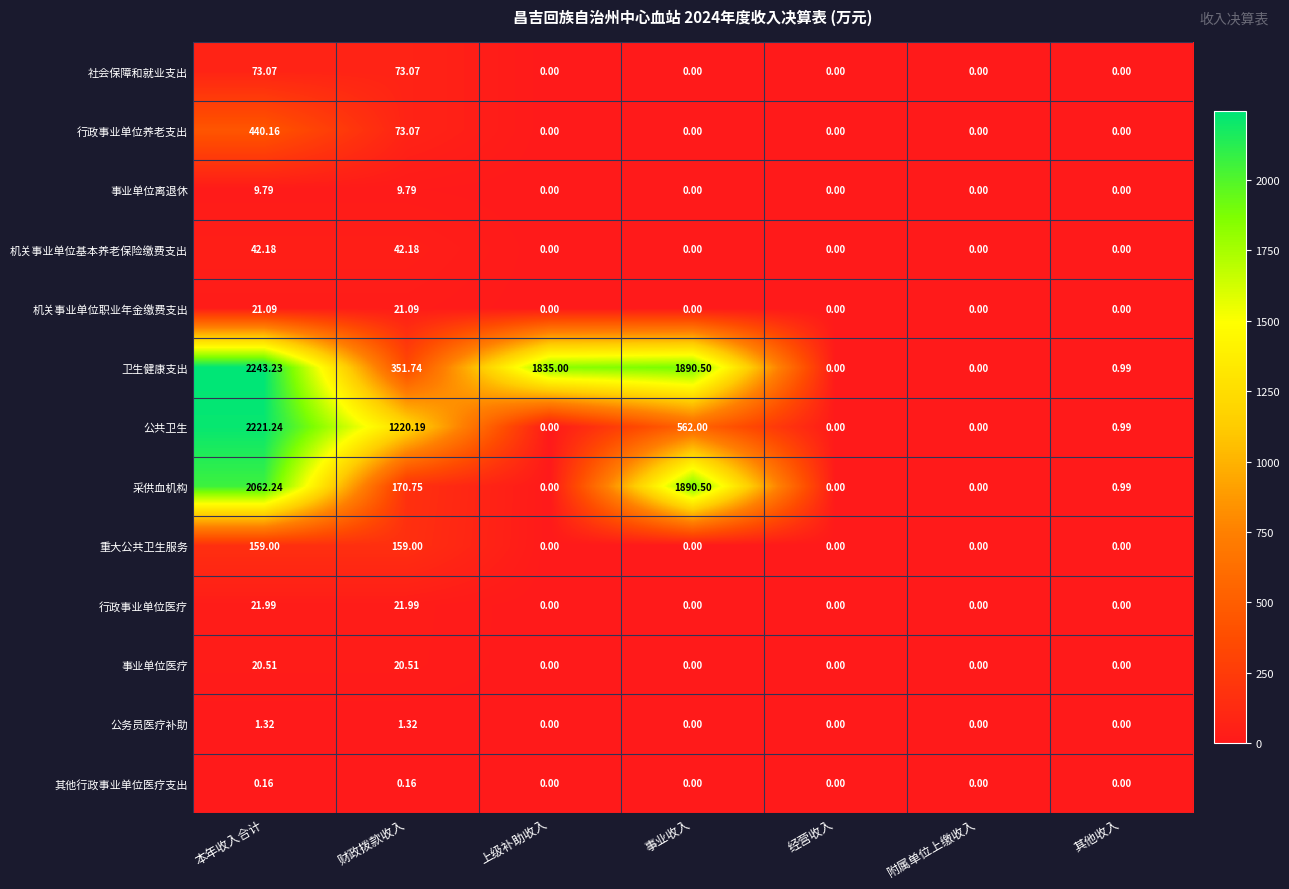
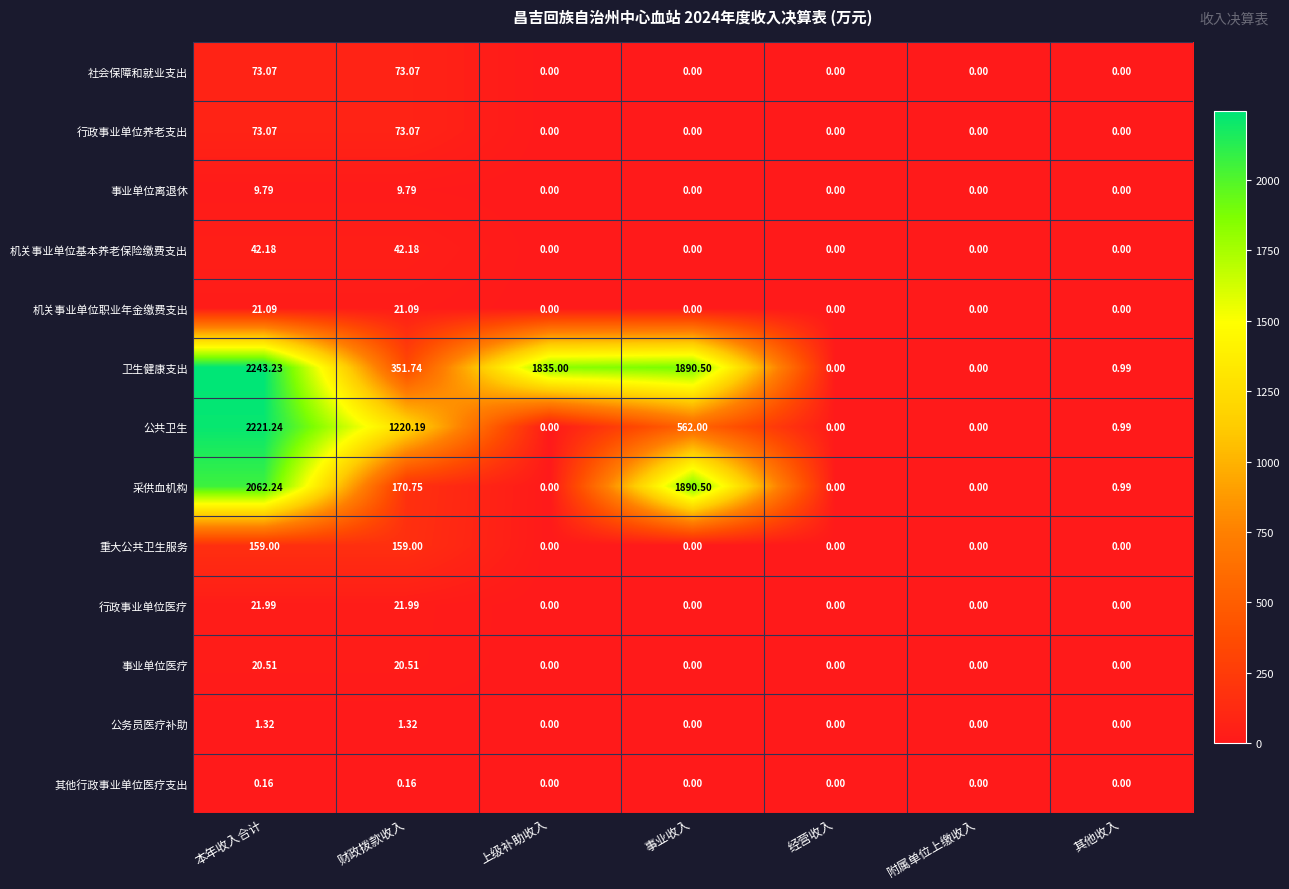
  {
    "社会保障和就业支出": {
      "本年收入合计": 73.07,
      "财政拨款收入": 73.07,
      "上级补助收入": 0.00,
      "事业收入": 0.00,
      "经营收入": 0.00,
      "附属单位上缴收入": 0.00,
      "其他收入": 0.00
    },
    "行政事业单位养老支出": {
-     "本年收入合计": 440.16,
+     "本年收入合计": 73.07,
      "财政拨款收入": 73.07,
      "上级补助收入": 0.00,
      "事业收入": 0.00,
      "经营收入": 0.00,
      "附属单位上缴收入": 0.00,
      "其他收入": 0.00
    },
    "事业单位离退休": {
      "本年收入合计": 9.79,
      "财政拨款收入": 9.79,
      "上级补助收入": 0.00,
      "事业收入": 0.00,
      "经营收入": 0.00,
      "附属单位上缴收入": 0.00,
      "其他收入": 0.00
    },
    "机关事业单位基本养老保险缴费支出": {
      "本年收入合计": 42.18,
      "财政拨款收入": 42.18,
      "上级补助收入": 0.00,
      "事业收入": 0.00,
      "经营收入": 0.00,
      "附属单位上缴收入": 0.00,
      "其他收入": 0.00
    },
    "机关事业单位职业年金缴费支出": {
      "本年收入合计": 21.09,
      "财政拨款收入": 21.09,
      "上级补助收入": 0.00,
      "事业收入": 0.00,
      "经营收入": 0.00,
      "附属单位上缴收入": 0.00,
      "其他收入": 0.00
    },
    "卫生健康支出": {
      "本年收入合计": 2243.23,
      "财政拨款收入": 351.74,
      "上级补助收入": 1835.00,
      "事业收入": 1890.50,
      "经营收入": 0.00,
      "附属单位上缴收入": 0.00,
      "其他收入": 0.99
    },
    "公共卫生": {
      "本年收入合计": 2221.24,
      "财政拨款收入": 1220.19,
      "上级补助收入": 0.00,
      "事业收入": 562.00,
      "经营收入": 0.00,
      "附属单位上缴收入": 0.00,
      "其他收入": 0.99
    },
    "采供血机构": {
      "本年收入合计": 2062.24,
      "财政拨款收入": 170.75,
      "上级补助收入": 0.00,
      "事业收入": 1890.50,
      "经营收入": 0.00,
      "附属单位上缴收入": 0.00,
      "其他收入": 0.99
    },
    "重大公共卫生服务": {
      "本年收入合计": 159.00,
      "财政拨款收入": 159.00,
      "上级补助收入": 0.00,
      "事业收入": 0.00,
      "经营收入": 0.00,
      "附属单位上缴收入": 0.00,
      "其他收入": 0.00
    },
    "行政事业单位医疗": {
      "本年收入合计": 21.99,
      "财政拨款收入": 21.99,
      "上级补助收入": 0.00,
      "事业收入": 0.00,
      "经营收入": 0.00,
      "附属单位上缴收入": 0.00,
      "其他收入": 0.00
    },
    "事业单位医疗": {
      "本年收入合计": 20.51,
      "财政拨款收入": 20.51,
      "上级补助收入": 0.00,
      "事业收入": 0.00,
      "经营收入": 0.00,
      "附属单位上缴收入": 0.00,
      "其他收入": 0.00
    },
    "公务员医疗补助": {
      "本年收入合计": 1.32,
      "财政拨款收入": 1.32,
      "上级补助收入": 0.00,
      "事业收入": 0.00,
      "经营收入": 0.00,
      "附属单位上缴收入": 0.00,
      "其他收入": 0.00
    },
    "其他行政事业单位医疗支出": {
      "本年收入合计": 0.16,
      "财政拨款收入": 0.16,
      "上级补助收入": 0.00,
      "事业收入": 0.00,
      "经营收入": 0.00,
      "附属单位上缴收入": 0.00,
      "其他收入": 0.00
    }
  }
